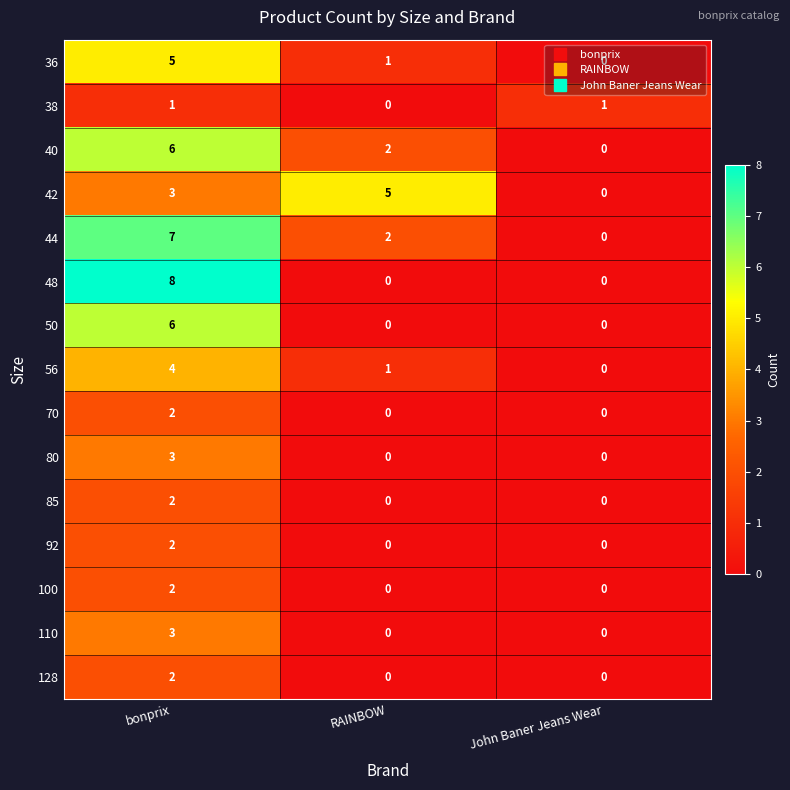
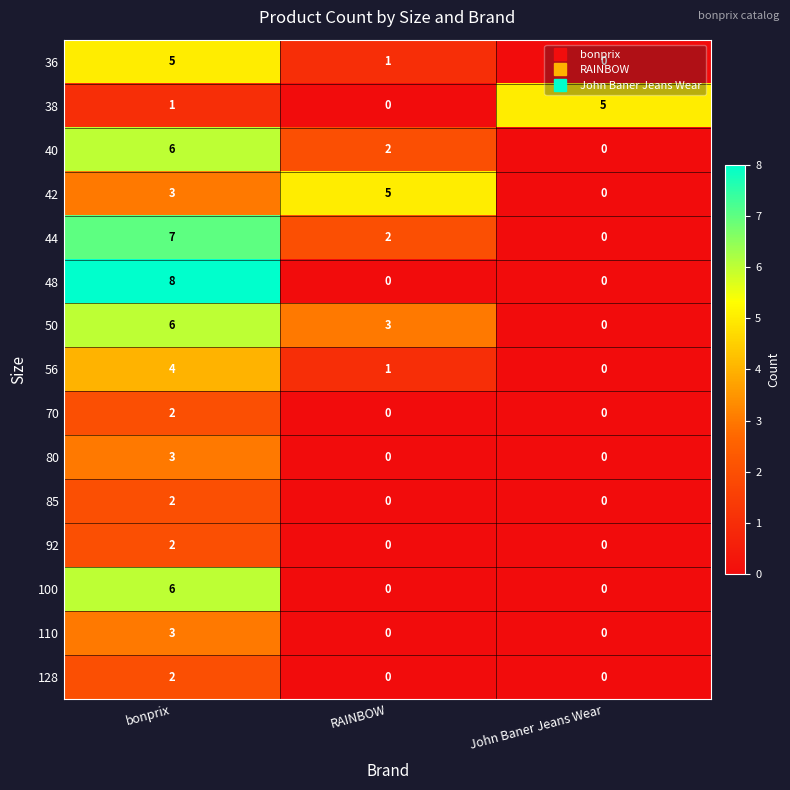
  {
    "36": {
      "bonprix": 5,
      "RAINBOW": 1
    },
    "38": {
      "bonprix": 1,
      "RAINBOW": 0,
-     "John Baner Jeans Wear": 1
+     "John Baner Jeans Wear": 5
    },
    "40": {
      "bonprix": 6,
      "RAINBOW": 2,
      "John Baner Jeans Wear": 0
    },
    "42": {
      "bonprix": 3,
      "RAINBOW": 5,
      "John Baner Jeans Wear": 0
    },
    "44": {
      "bonprix": 7,
      "RAINBOW": 2,
      "John Baner Jeans Wear": 0
    },
    "48": {
      "bonprix": 8,
      "RAINBOW": 0,
      "John Baner Jeans Wear": 0
    },
    "50": {
      "bonprix": 6,
-     "RAINBOW": 0,
+     "RAINBOW": 3,
      "John Baner Jeans Wear": 0
    },
    "56": {
      "bonprix": 4,
      "RAINBOW": 1,
      "John Baner Jeans Wear": 0
    },
    "70": {
      "bonprix": 2,
      "RAINBOW": 0,
      "John Baner Jeans Wear": 0
    },
    "80": {
      "bonprix": 3,
      "RAINBOW": 0,
      "John Baner Jeans Wear": 0
    },
    "85": {
      "bonprix": 2,
      "RAINBOW": 0,
      "John Baner Jeans Wear": 0
    },
    "92": {
      "bonprix": 2,
      "RAINBOW": 0,
      "John Baner Jeans Wear": 0
    },
    "100": {
-     "bonprix": 2,
+     "bonprix": 6,
      "RAINBOW": 0,
      "John Baner Jeans Wear": 0
    },
    "110": {
      "bonprix": 3,
      "RAINBOW": 0,
      "John Baner Jeans Wear": 0
    },
    "128": {
      "bonprix": 2,
      "RAINBOW": 0,
      "John Baner Jeans Wear": 0
    }
  }
